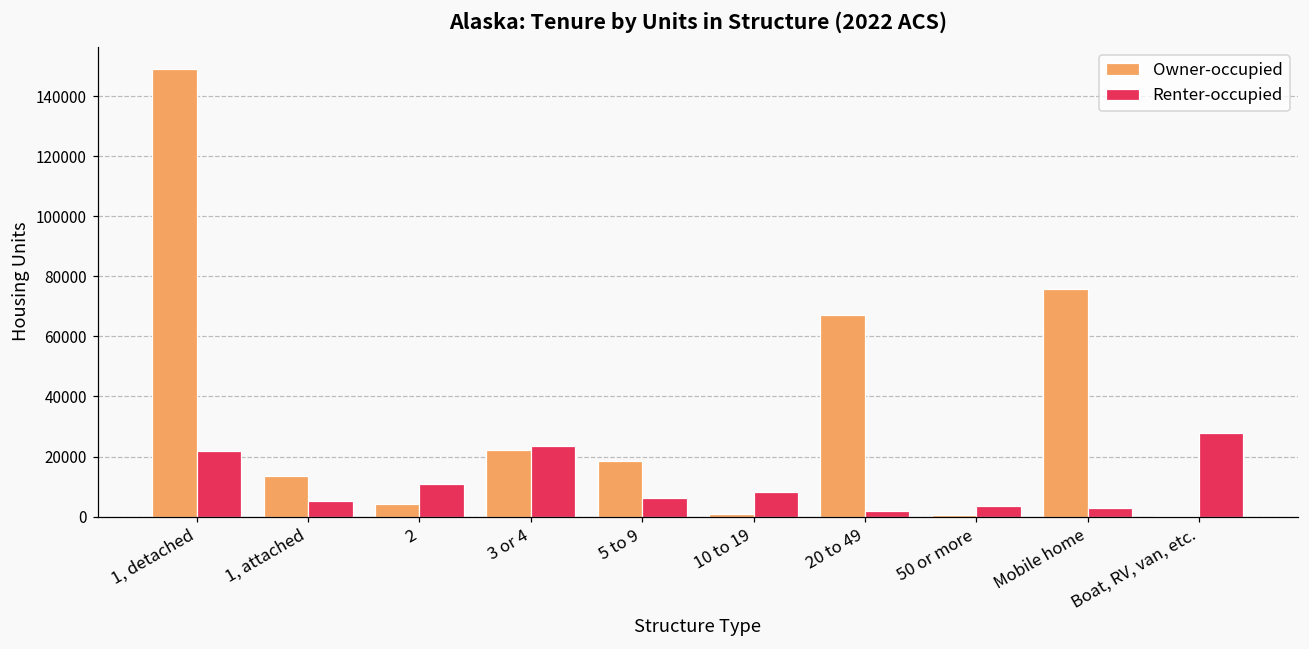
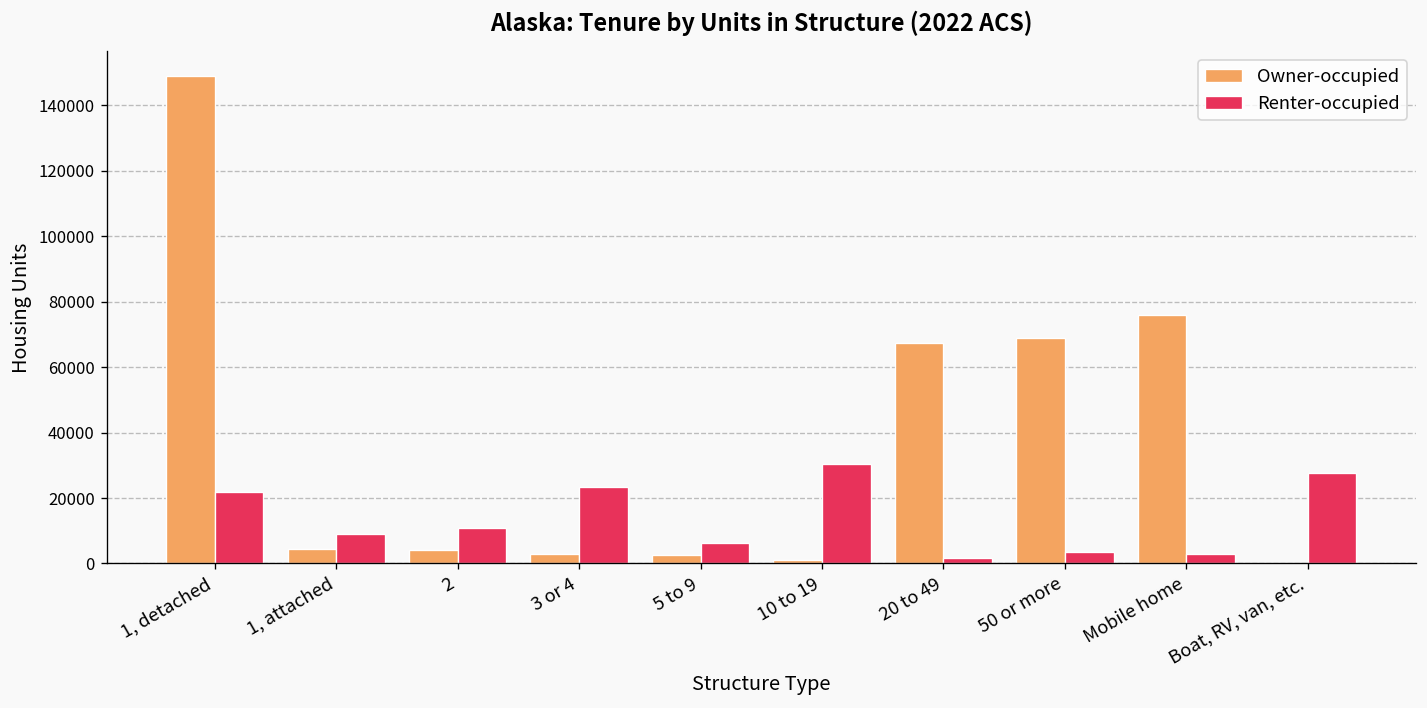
  {
    "Owner-occupied": {
      "1, detached": 149000,
-     "1, attached": 14000,
+     "1, attached": 4000,
      "2": 4000,
-     "3 or 4": 22000,
-     "5 to 9": 19000,
+     "3 or 4": 3000,
+     "5 to 9": 3000,
      "20 to 49": 67000,
-     "50 or more": 1000,
+     "50 or more": 69000,
      "Mobile home": 76000
    },
    "Renter-occupied": {
      "1, detached": 22000,
-     "1, attached": 5000,
+     "1, attached": 9000,
      "2": 11000,
      "3 or 4": 23000,
      "5 to 9": 6000,
-     "10 to 19": 8000,
+     "10 to 19": 30000,
      "20 to 49": 2000,
      "50 or more": 3000,
      "Mobile home": 3000,
      "Boat, RV, van, etc.": 28000
    }
  }
